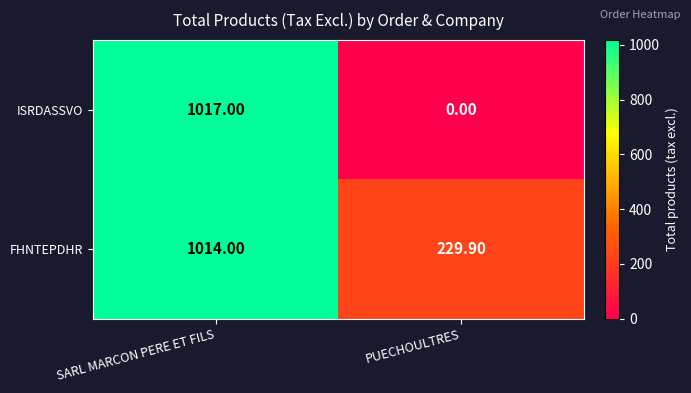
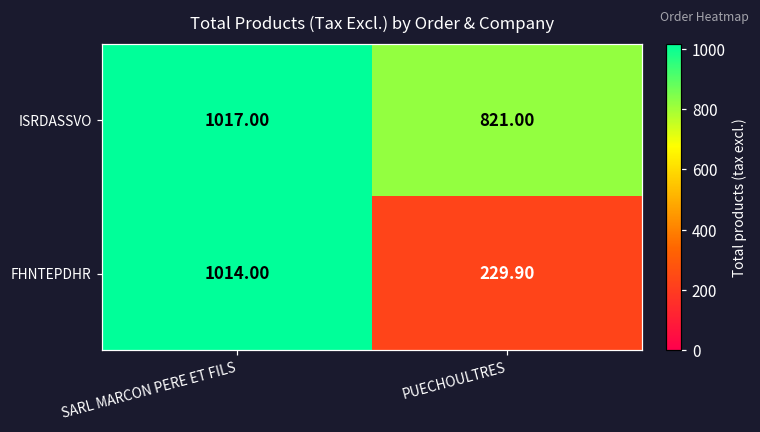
  {
    "ISRDASSVO": {
      "SARL MARCON PERE ET FILS": 1017.00,
-     "PUECHOULTRES": 0.00
+     "PUECHOULTRES": 821.00
    },
    "FHNTEPDHR": {
      "SARL MARCON PERE ET FILS": 1014.00,
      "PUECHOULTRES": 229.90
    }
  }
